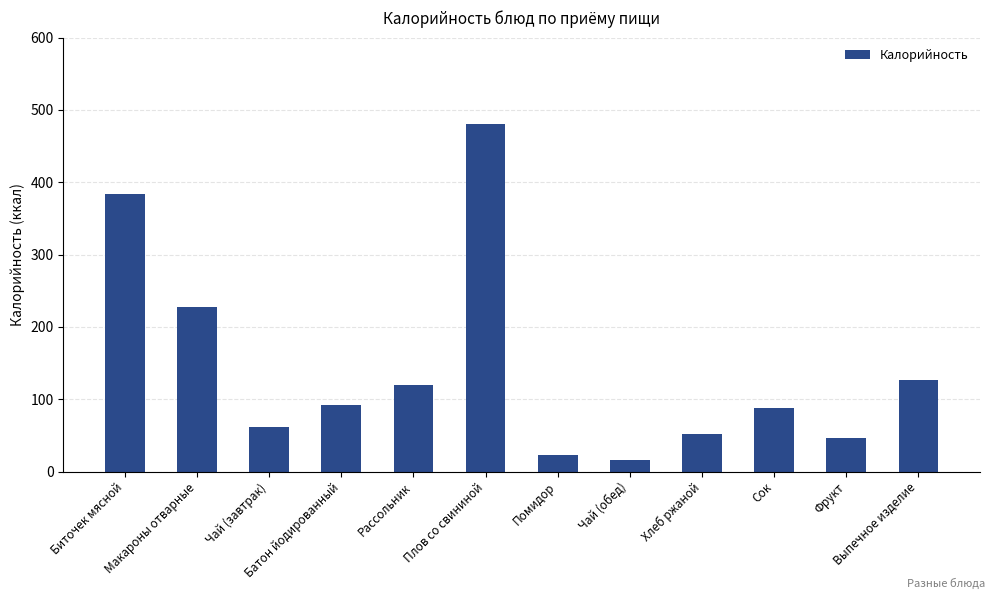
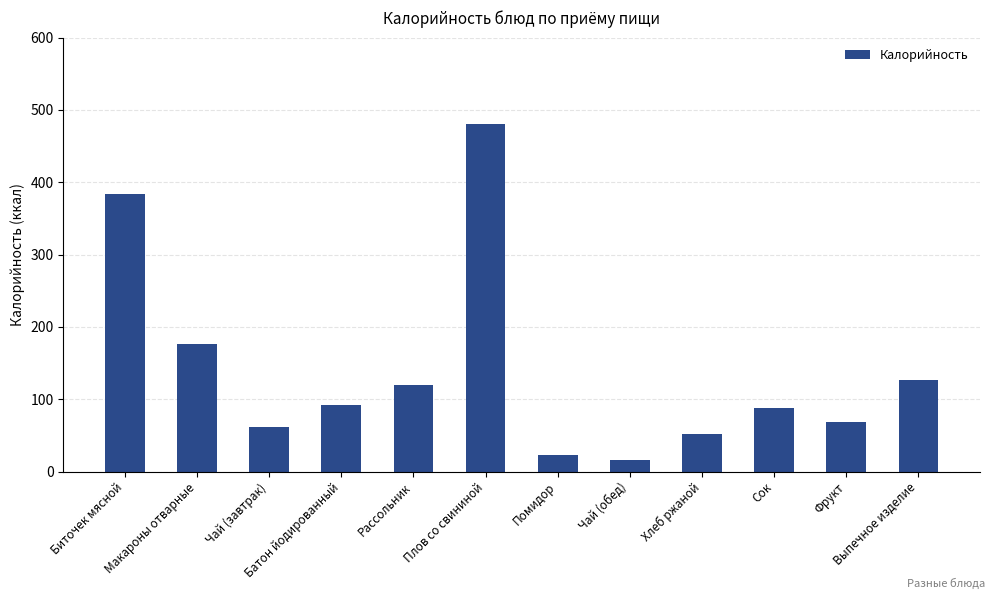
  {
    "Биточек мясной": 380,
-   "Макароны отварные": 230,
+   "Макароны отварные": 180,
    "Чай (завтрак)": 60,
    "Батон йодированный": 90,
    "Рассольник": 120,
    "Плов со свининой": 480,
    "Помидор": 20,
    "Чай (обед)": 20,
    "Хлеб ржаной": 50,
    "Сок": 90,
-   "Фрукт": 50,
+   "Фрукт": 70,
    "Выпечное изделие": 130
  }
